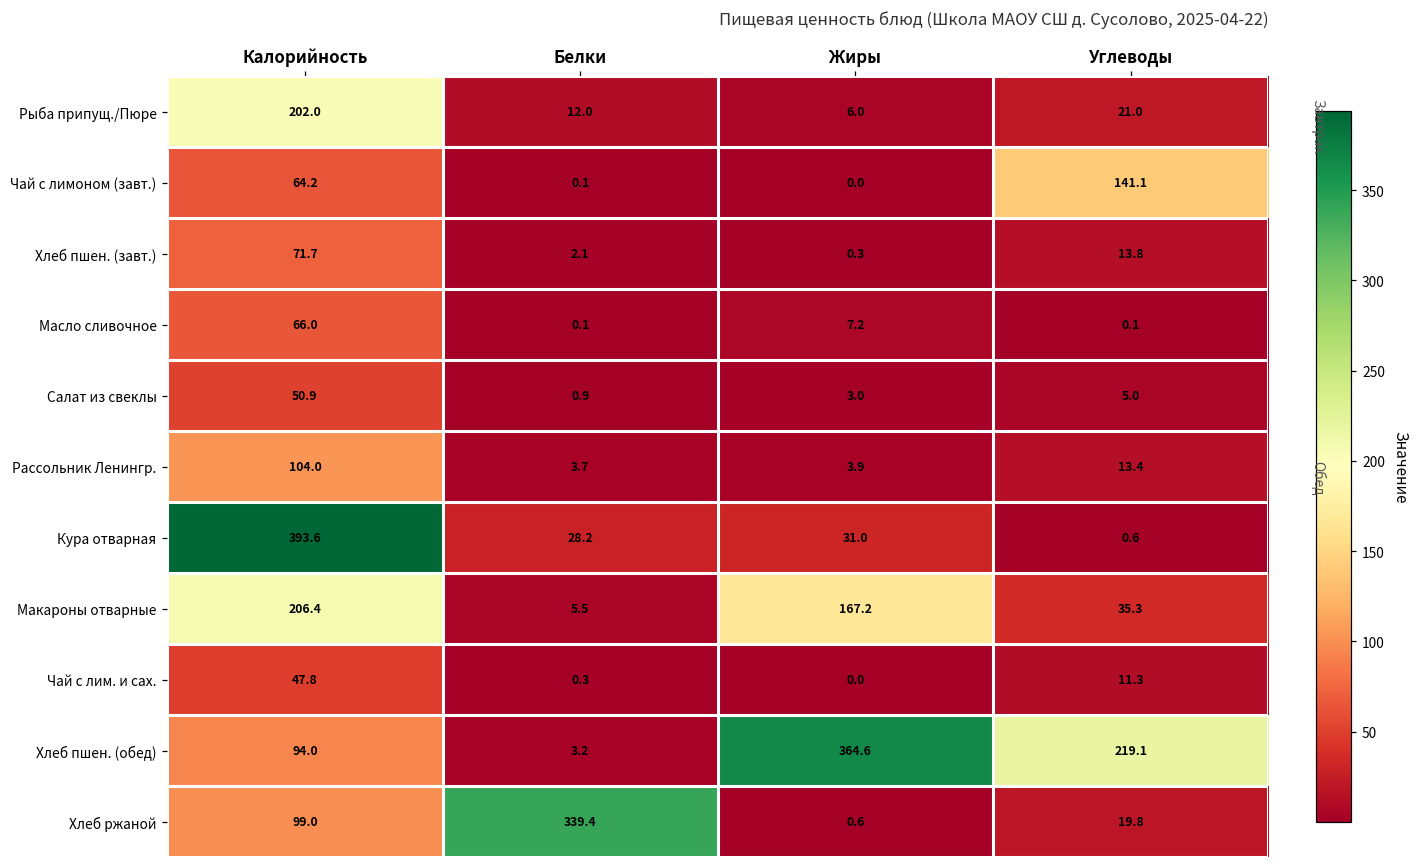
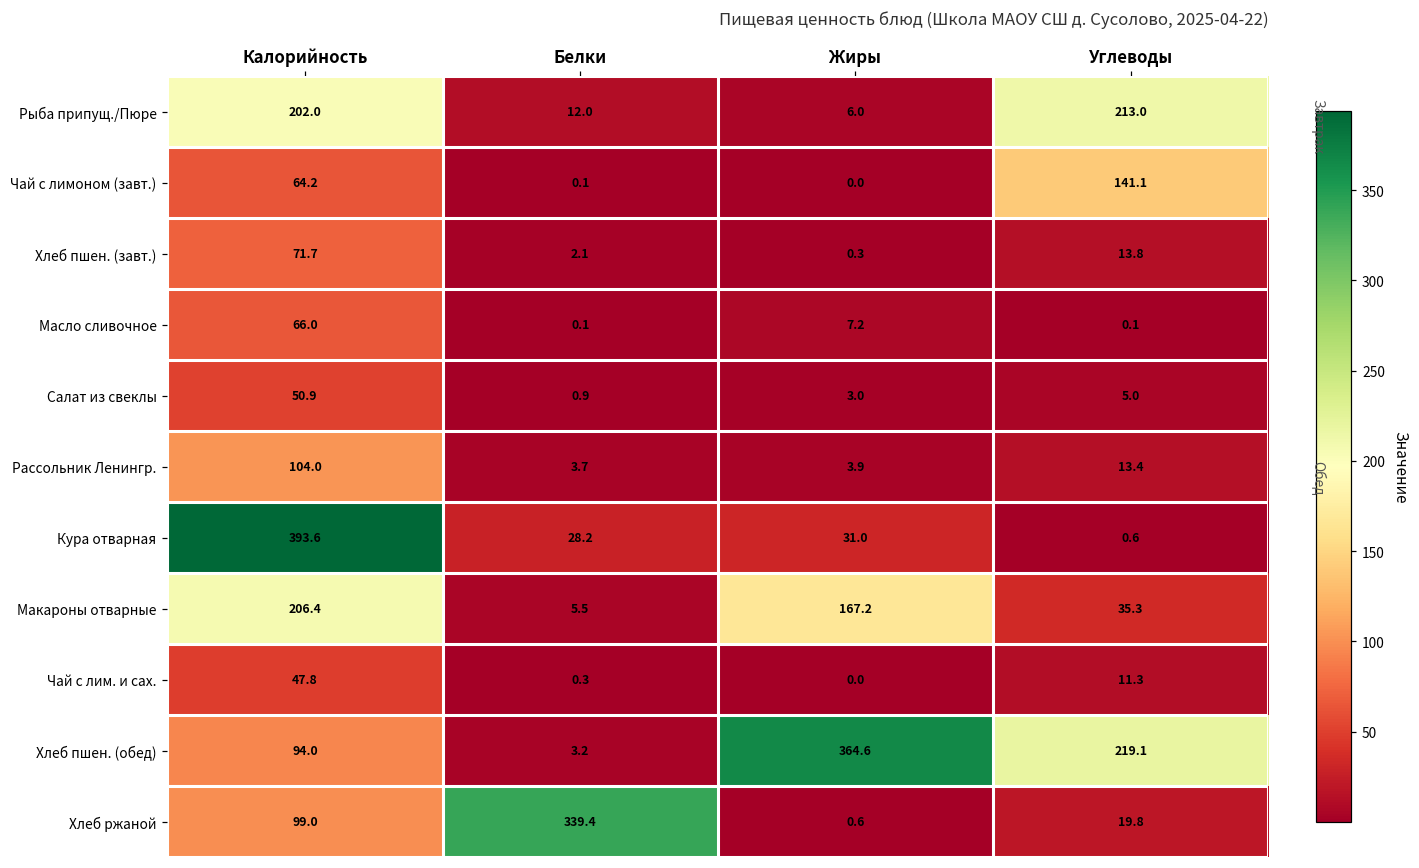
  {
    "Рыба припущ./Пюре": {
      "Калорийность": 202.0,
      "Белки": 12.0,
      "Жиры": 6.0,
-     "Углеводы": 21.0
+     "Углеводы": 213.0
    },
    "Чай с лимоном (завт.)": {
      "Калорийность": 64.2,
      "Белки": 0.1,
      "Жиры": 0.0,
      "Углеводы": 141.1
    },
    "Хлеб пшен. (завт.)": {
      "Калорийность": 71.7,
      "Белки": 2.1,
      "Жиры": 0.3,
      "Углеводы": 13.8
    },
    "Масло сливочное": {
      "Калорийность": 66.0,
      "Белки": 0.1,
      "Жиры": 7.2,
      "Углеводы": 0.1
    },
    "Салат из свеклы": {
      "Калорийность": 50.9,
      "Белки": 0.9,
      "Жиры": 3.0,
      "Углеводы": 5.0
    },
    "Рассольник Ленингр.": {
      "Калорийность": 104.0,
      "Белки": 3.7,
      "Жиры": 3.9,
      "Углеводы": 13.4
    },
    "Кура отварная": {
      "Калорийность": 393.6,
      "Белки": 28.2,
      "Жиры": 31.0,
      "Углеводы": 0.6
    },
    "Макароны отварные": {
      "Калорийность": 206.4,
      "Белки": 5.5,
      "Жиры": 167.2,
      "Углеводы": 35.3
    },
    "Чай с лим. и сах.": {
      "Калорийность": 47.8,
      "Белки": 0.3,
      "Жиры": 0.0,
      "Углеводы": 11.3
    },
    "Хлеб пшен. (обед)": {
      "Калорийность": 94.0,
      "Белки": 3.2,
      "Жиры": 364.6,
      "Углеводы": 219.1
    },
    "Хлеб ржаной": {
      "Калорийность": 99.0,
      "Белки": 339.4,
      "Жиры": 0.6,
      "Углеводы": 19.8
    }
  }
